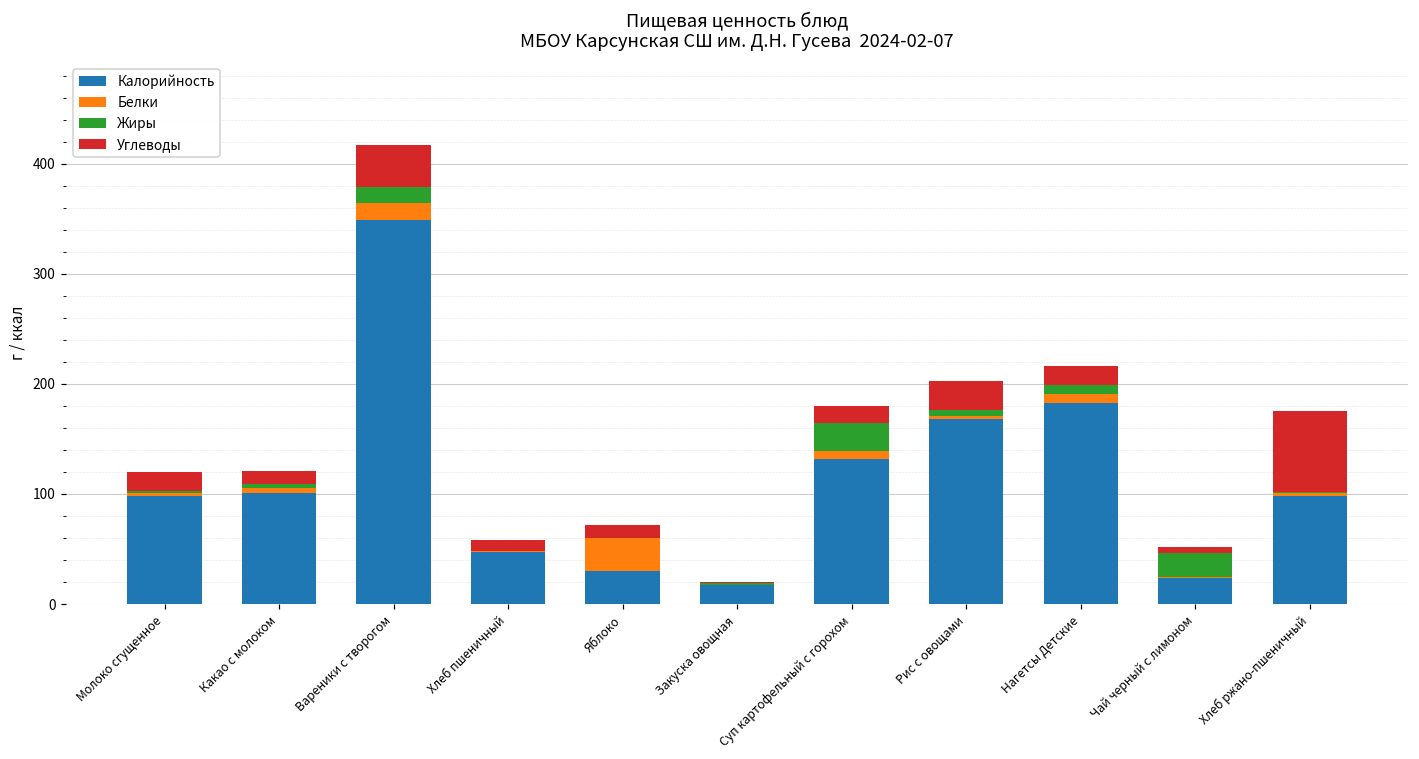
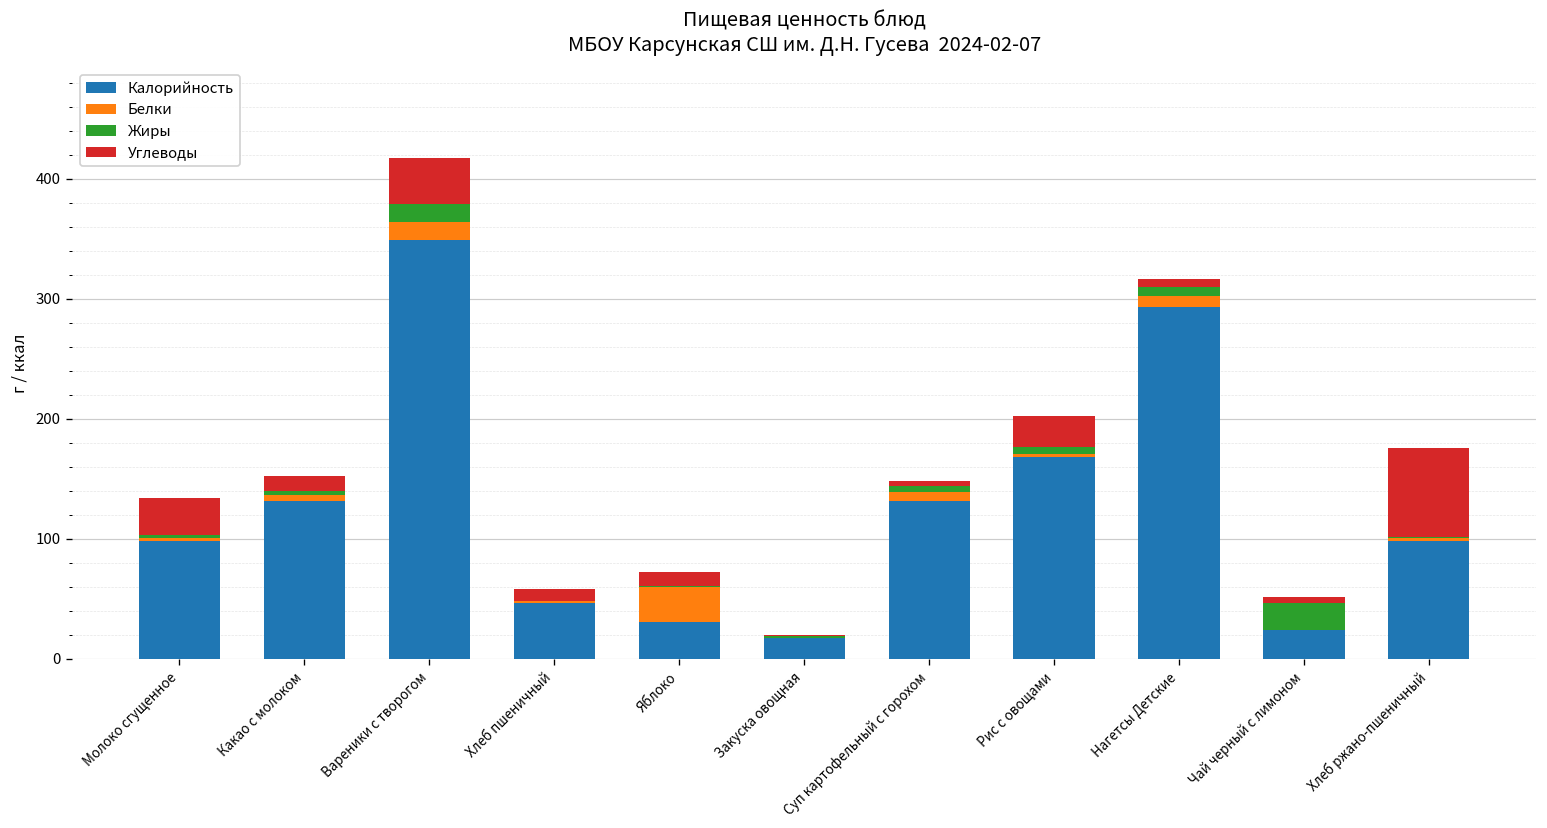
  {
    "Калорийность": {
      "Молоко сгущенное": 98,
-     "Какао с молоком": 100,
+     "Какао с молоком": 132,
      "Вареники с творогом": 349,
      "Хлеб пшеничный": 47,
      "Яблоко": 30,
      "Закуска овощная": 17,
      "Суп картофельный с горохом": 132,
      "Рис с овощами": 168,
-     "Нагетсы Детские": 182,
+     "Нагетсы Детские": 293,
      "Чай черный с лимоном": 24,
      "Хлеб ржано-пшеничный": 98
    },
    "Белки": {
      "Какао с молоком": 5,
      "Вареники с творогом": 16,
      "Яблоко": 30,
      "Суп картофельный с горохом": 7,
      "Рис с овощами": 3,
      "Нагетсы Детские": 9,
      "Хлеб ржано-пшеничный": 3
    },
    "Жиры": {
      "Молоко сгущенное": 3,
      "Какао с молоком": 4,
      "Вареники с творогом": 15,
-     "Суп картофельный с горохом": 26,
+     "Суп картофельный с горохом": 5,
      "Рис с овощами": 6,
      "Нагетсы Детские": 8,
      "Чай черный с лимоном": 22
    },
    "Углеводы": {
-     "Молоко сгущенное": 17,
+     "Молоко сгущенное": 31,
      "Какао с молоком": 13,
      "Вареники с творогом": 38,
      "Хлеб пшеничный": 10,
      "Яблоко": 12,
-     "Суп картофельный с горохом": 15,
+     "Суп картофельный с горохом": 5,
      "Рис с овощами": 26,
-     "Нагетсы Детские": 17,
+     "Нагетсы Детские": 7,
      "Чай черный с лимоном": 5,
      "Хлеб ржано-пшеничный": 74
    }
  }
